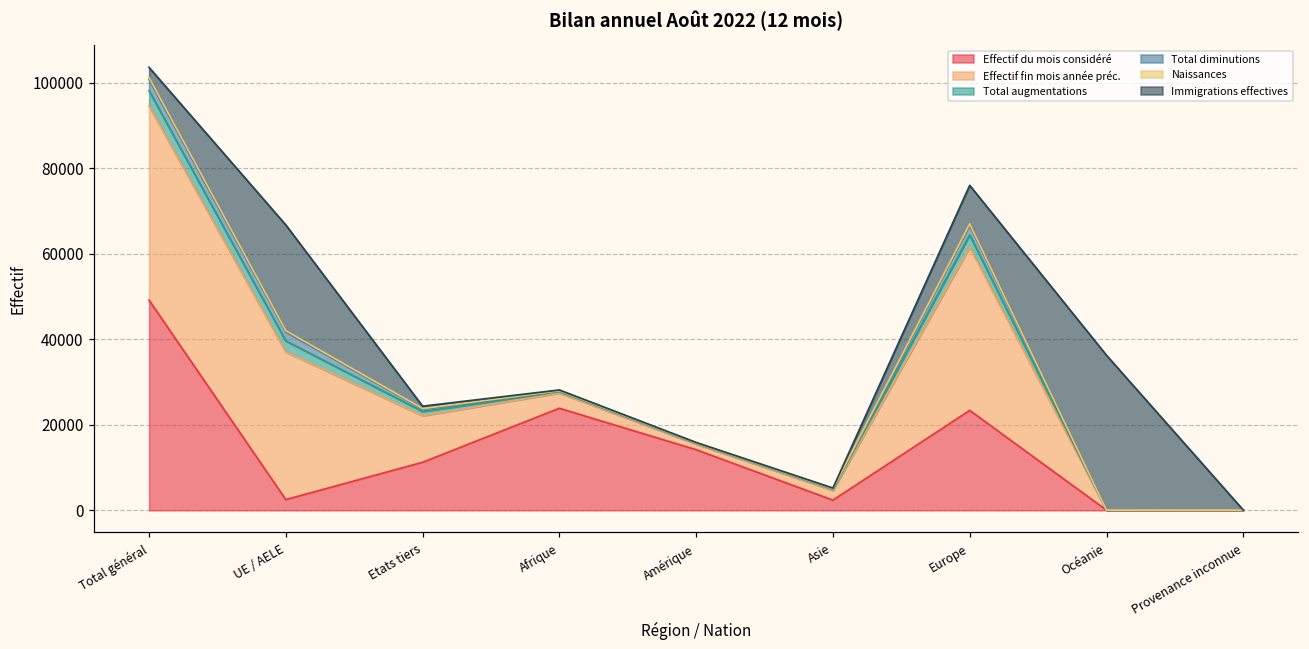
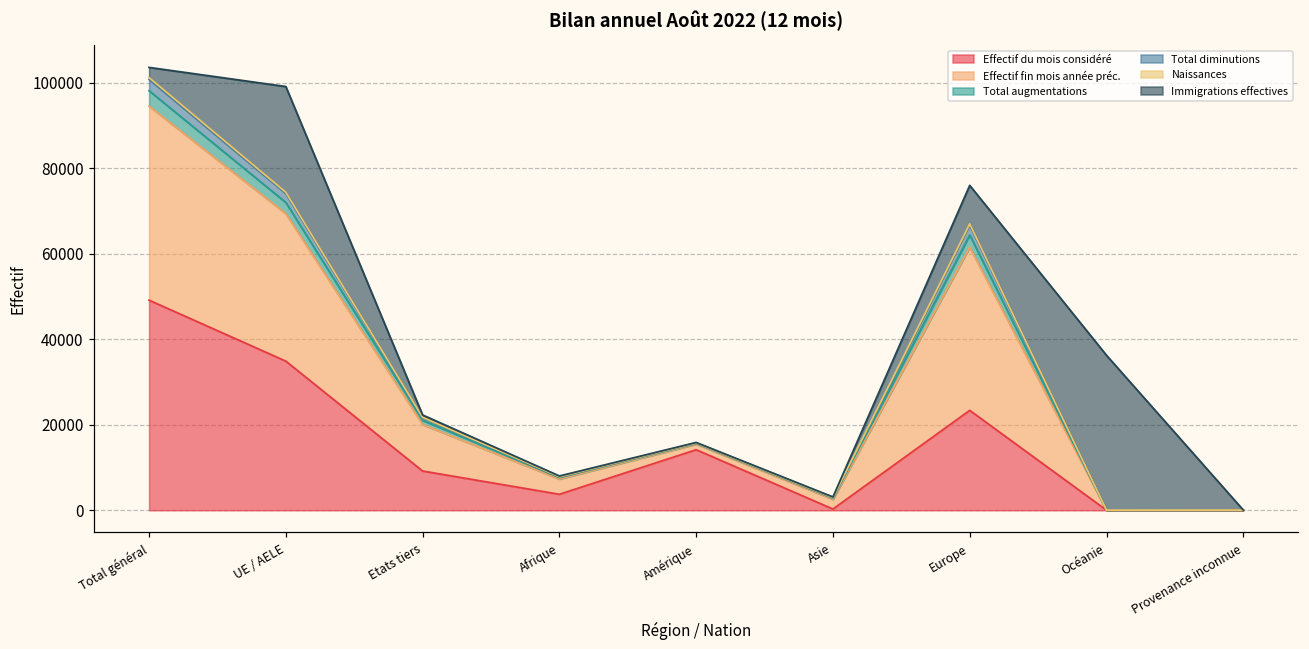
  {
    "Effectif du mois considéré": {
      "Total général": 49000,
-     "UE / AELE": 2000,
-     "Etats tiers": 11000,
-     "Afrique": 24000,
+     "UE / AELE": 35000,
+     "Etats tiers": 9000,
+     "Afrique": 4000,
      "Amérique": 14000,
-     "Asie": 2000,
+     "Asie": 0,
      "Europe": 23000
    },
    "Immigrations effectives": {
      "Total général": 2000,
      "UE / AELE": 25000,
      "Europe": 9000,
      "Océanie": 36000
    }
  }
